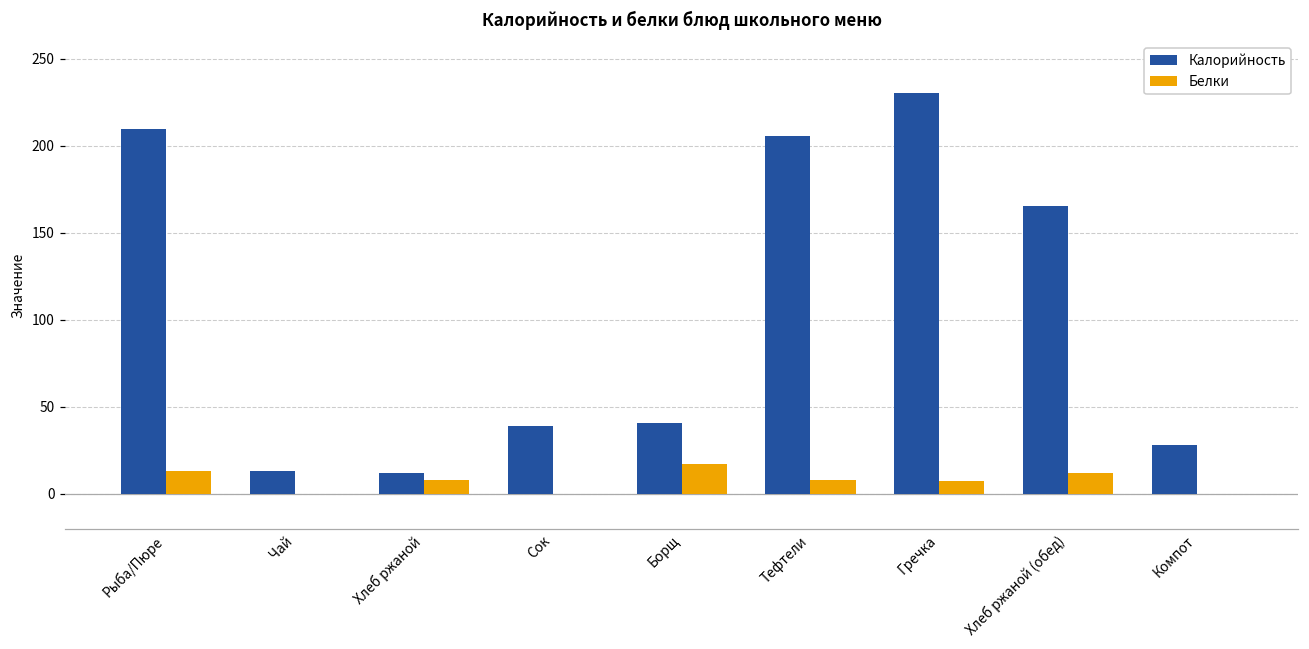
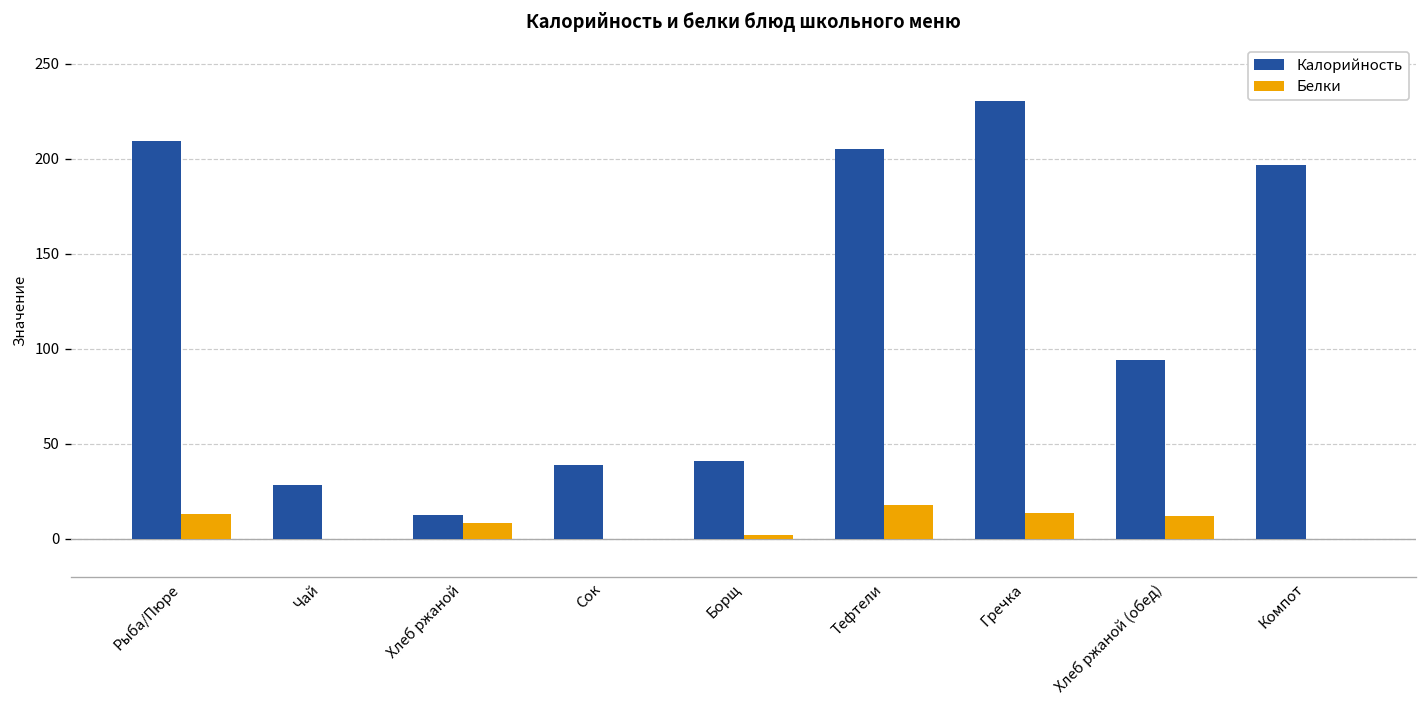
  {
    "Калорийность": {
      "Рыба/Пюре": 209,
-     "Чай": 13,
+     "Чай": 28,
      "Хлеб ржаной": 12,
      "Сок": 39,
      "Борщ": 41,
      "Тефтели": 205,
      "Гречка": 230,
-     "Хлеб ржаной (обед)": 165,
-     "Компот": 28
+     "Хлеб ржаной (обед)": 94,
+     "Компот": 197
    },
    "Белки": {
      "Рыба/Пюре": 13,
      "Хлеб ржаной": 8,
      "Сок": 0,
-     "Борщ": 17,
-     "Тефтели": 8,
-     "Гречка": 7,
+     "Борщ": 2,
+     "Тефтели": 18,
+     "Гречка": 14,
      "Хлеб ржаной (обед)": 12
    }
  }
